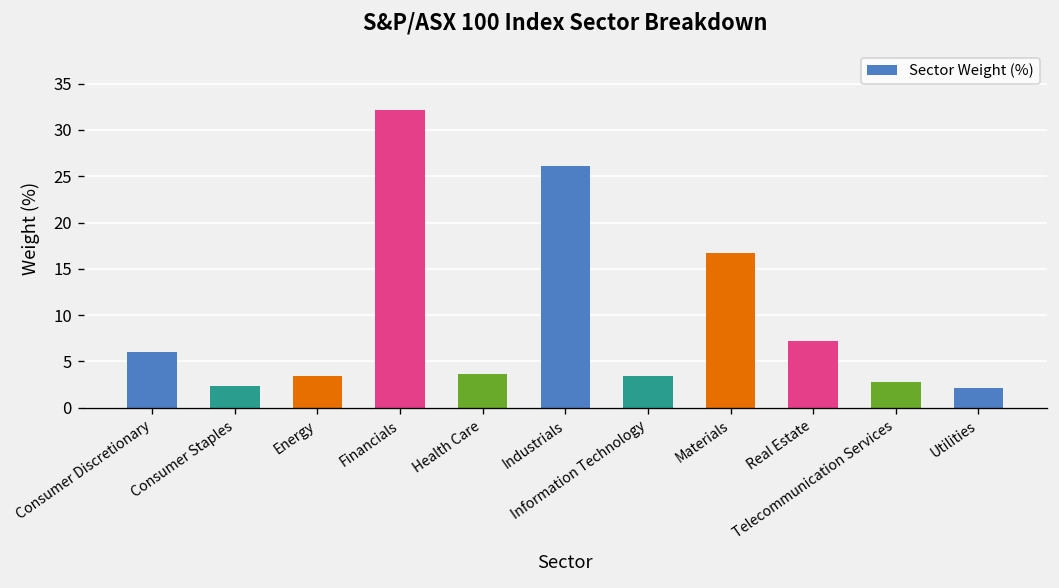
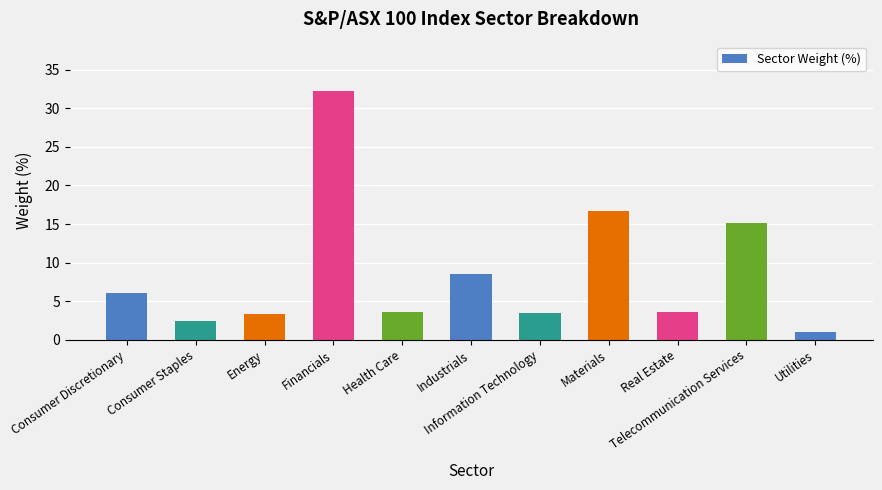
  {
    "Consumer Discretionary": 6,
    "Consumer Staples": 2,
    "Energy": 3,
    "Financials": 32,
    "Health Care": 4,
-   "Industrials": 26,
+   "Industrials": 8,
    "Information Technology": 3,
    "Materials": 17,
-   "Real Estate": 7,
-   "Telecommunication Services": 3,
-   "Utilities": 2
+   "Real Estate": 4,
+   "Telecommunication Services": 15,
+   "Utilities": 1
  }
